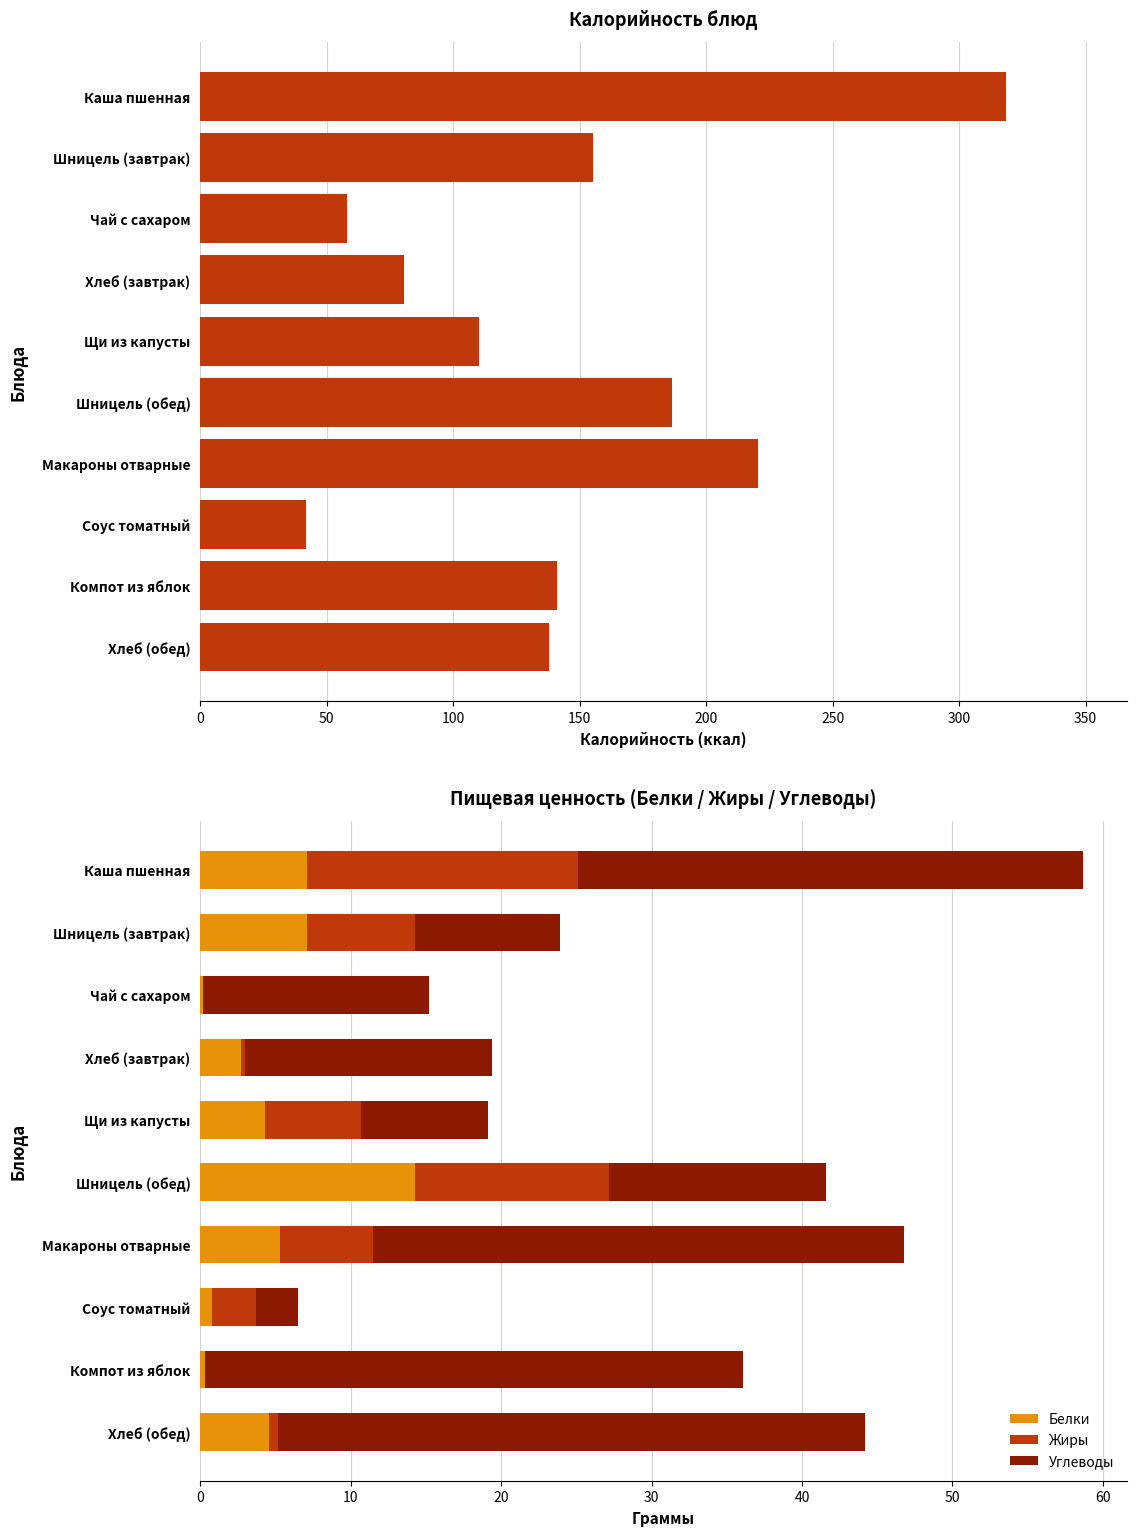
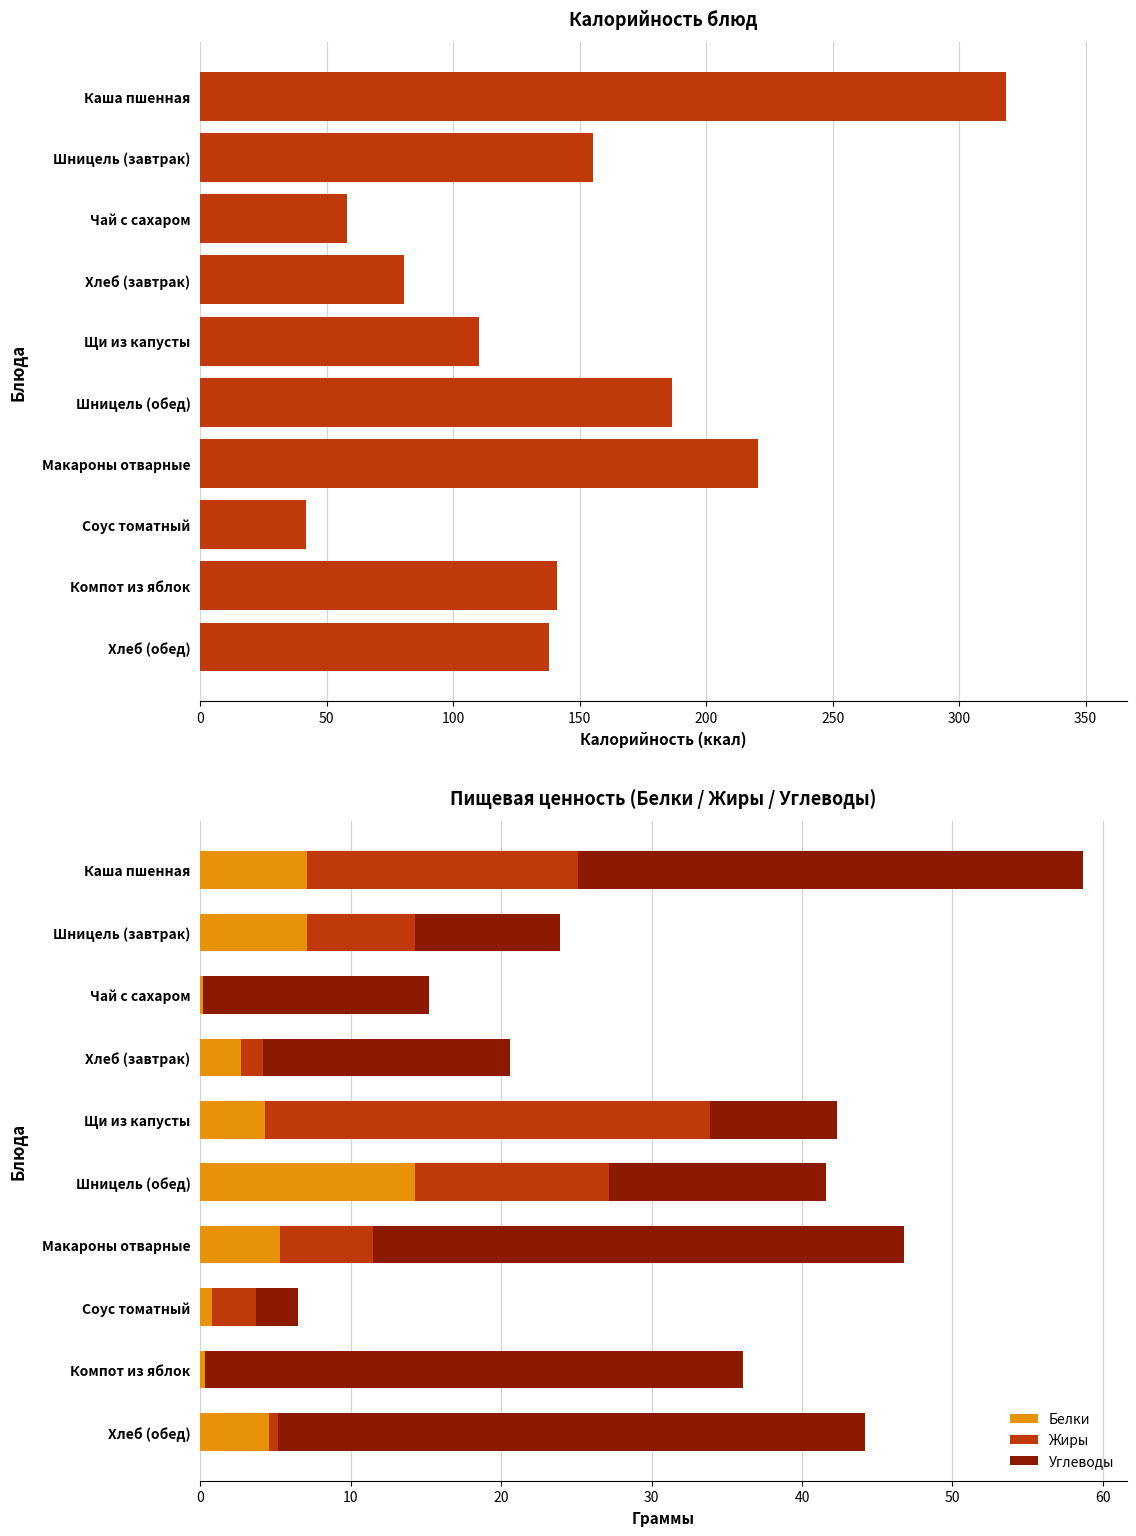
  {
    "Калорийность блюд": {
      "Каша пшенная": 319,
      "Шницель (завтрак)": 155,
      "Чай с сахаром": 58,
      "Хлеб (завтрак)": 81,
      "Щи из капусты": 110,
      "Шницель (обед)": 186,
      "Макароны отварные": 221,
      "Соус томатный": 42,
      "Компот из яблок": 141,
      "Хлеб (обед)": 138
    },
    "Пищевая ценность (Белки / Жиры / Углеводы)": {
      "Белки": {
        "Каша пшенная": 7.1,
        "Шницель (завтрак)": 7.1,
        "Чай с сахаром": 0.2,
        "Хлеб (завтрак)": 2.7,
        "Щи из капусты": 4.3,
        "Шницель (обед)": 14.3,
        "Макароны отварные": 5.3,
        "Соус томатный": 0.8,
        "Компот из яблок": 0.3,
        "Хлеб (обед)": 4.6
      },
      "Жиры": {
        "Каша пшенная": 18.0,
        "Шницель (завтрак)": 7.2,
        "Чай с сахаром": 0.0,
-       "Хлеб (завтрак)": 0.3,
-       "Щи из капусты": 6.4,
+       "Хлеб (завтрак)": 1.5,
+       "Щи из капусты": 29.6,
        "Шницель (обед)": 12.9,
        "Макароны отварные": 6.2,
        "Соус томатный": 2.9,
        "Компот из яблок": 0.0,
        "Хлеб (обед)": 0.6
      },
      "Углеводы": {
        "Каша пшенная": 33.5,
        "Шницель (завтрак)": 9.6,
        "Чай с сахаром": 15.0,
        "Хлеб (завтрак)": 16.4,
        "Щи из капусты": 8.4,
        "Шницель (обед)": 14.4,
        "Макароны отварные": 35.3,
        "Соус томатный": 2.8,
        "Компот из яблок": 35.8,
        "Хлеб (обед)": 39.0
      }
    }
  }
